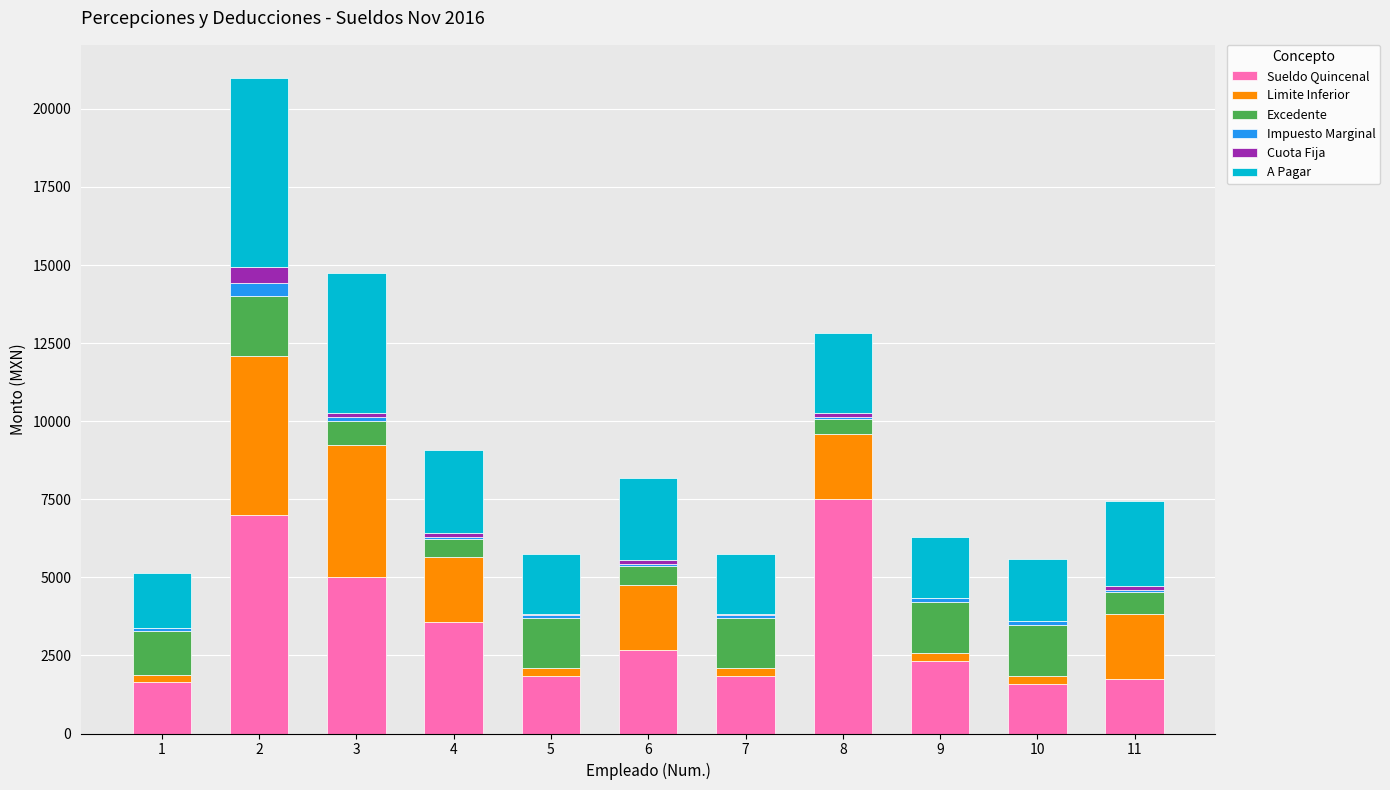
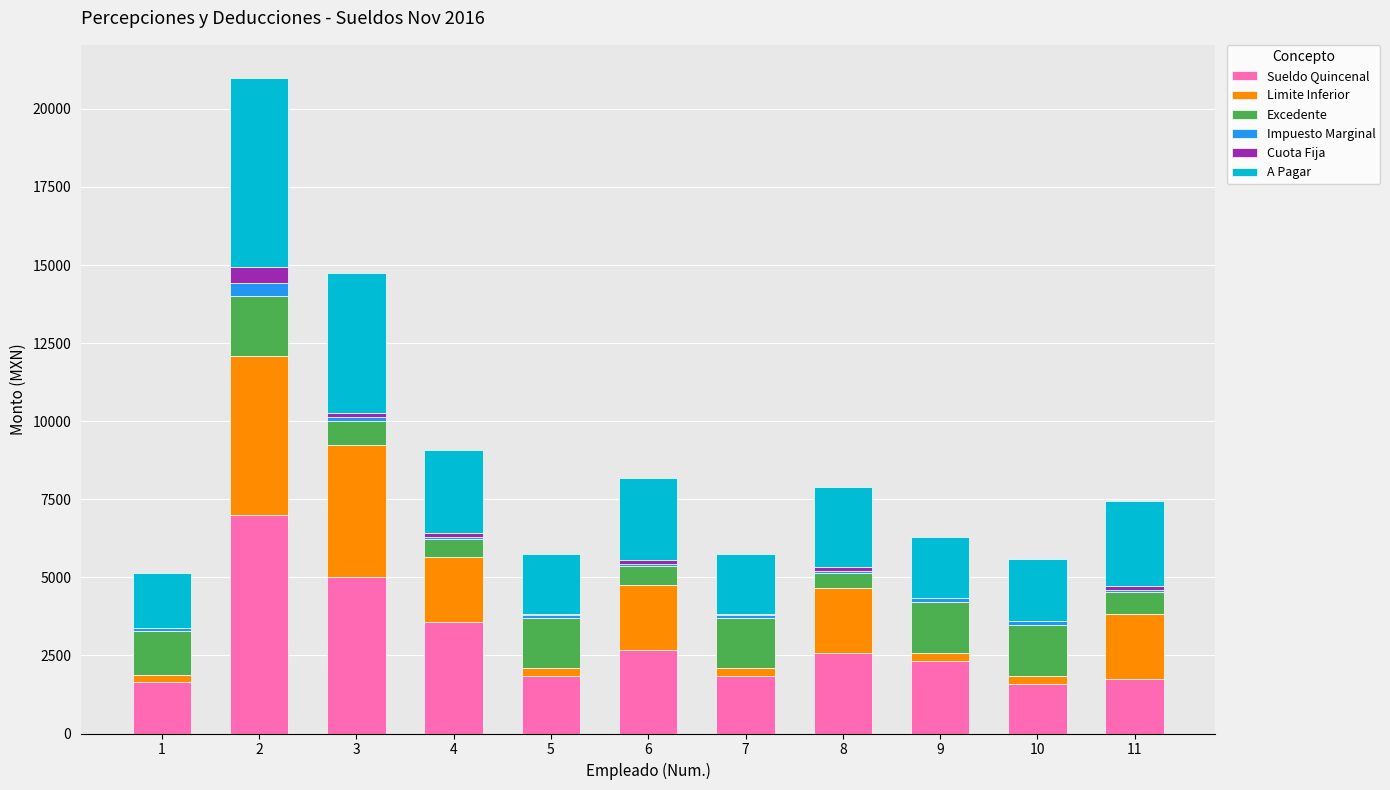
  {
    "Sueldo Quincenal": {
      "1": 1600,
      "2": 7000,
      "3": 5000,
      "4": 3600,
      "5": 1900,
      "6": 2700,
      "7": 1900,
-     "8": 7500,
+     "8": 2600,
      "9": 2300,
      "10": 1600,
      "11": 1700
    },
    "Limite Inferior": {
      "1": 200,
      "2": 5100,
      "3": 4200,
      "4": 2100,
      "5": 200,
      "6": 2100,
      "7": 200,
      "8": 2100,
      "9": 200,
      "10": 200,
      "11": 2100
    },
    "Excedente": {
      "1": 1400,
      "2": 1900,
      "3": 800,
      "4": 600,
      "5": 1600,
      "6": 600,
      "7": 1600,
      "8": 500,
      "9": 1700,
      "10": 1700,
      "11": 700
    },
    "Cuota Fija": {
      "2": 500,
      "3": 100,
      "4": 100,
      "6": 100,
      "8": 100,
      "11": 100
    }
  }
